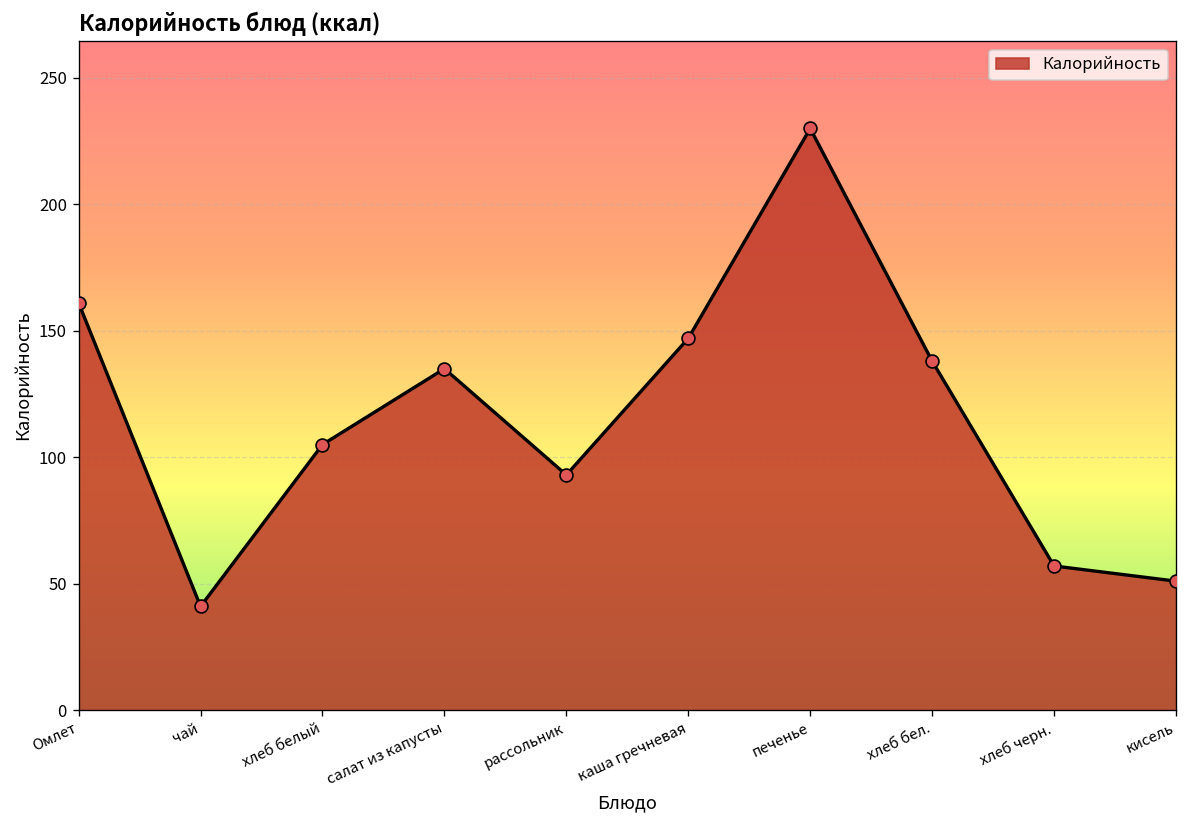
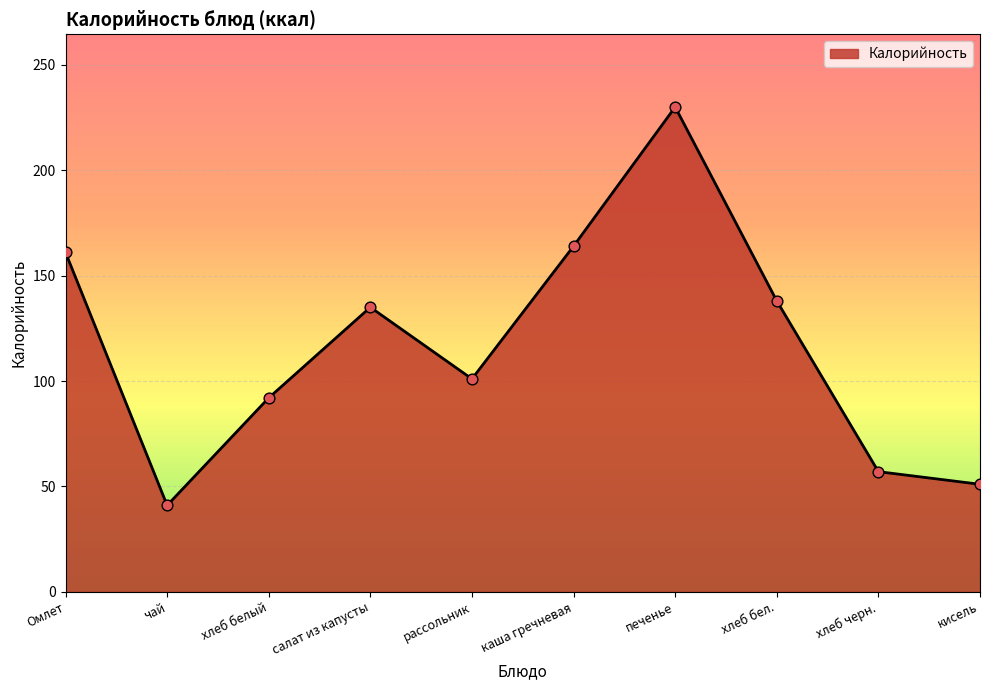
  {
    "Омлет": 161,
    "чай": 41,
-   "хлеб белый": 105,
+   "хлеб белый": 92,
    "салат из капусты": 135,
-   "рассольник": 93,
-   "каша гречневая": 147,
+   "рассольник": 101,
+   "каша гречневая": 164,
    "печенье": 230,
    "хлеб бел.": 138,
    "хлеб черн.": 57,
    "кисель": 51
  }
